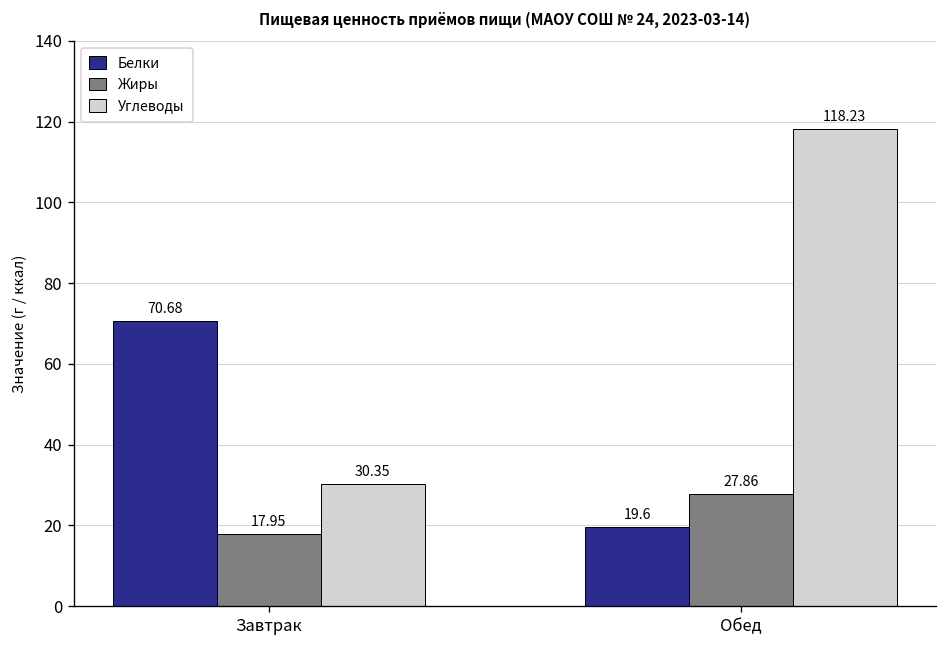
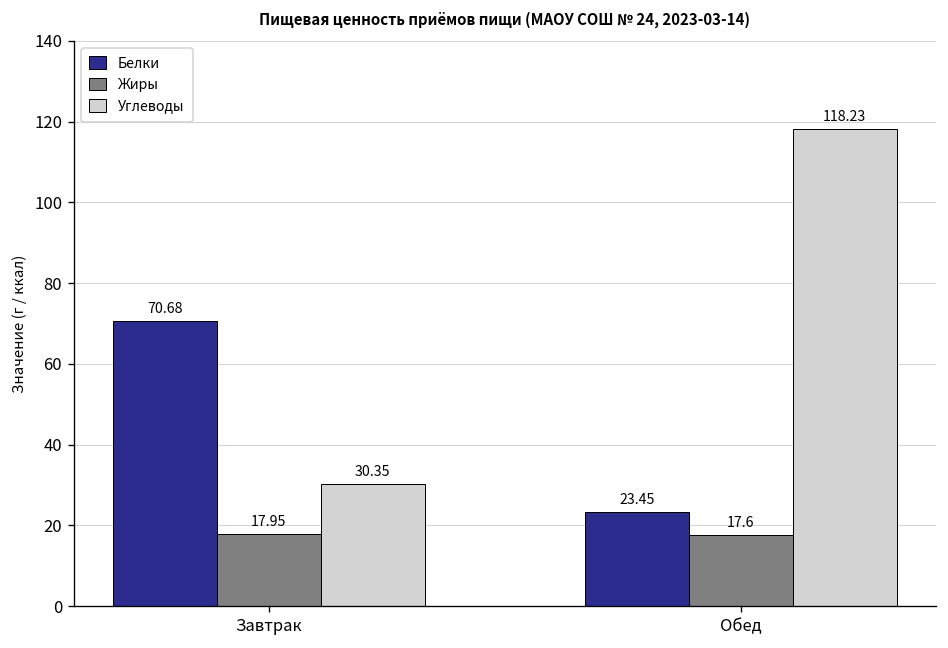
  {
    "Белки": {
      "Завтрак": 70.68,
-     "Обед": 19.6
+     "Обед": 23.45
    },
    "Жиры": {
      "Завтрак": 17.95,
-     "Обед": 27.86
+     "Обед": 17.6
    },
    "Углеводы": {
      "Завтрак": 30.35,
      "Обед": 118.23
    }
  }
